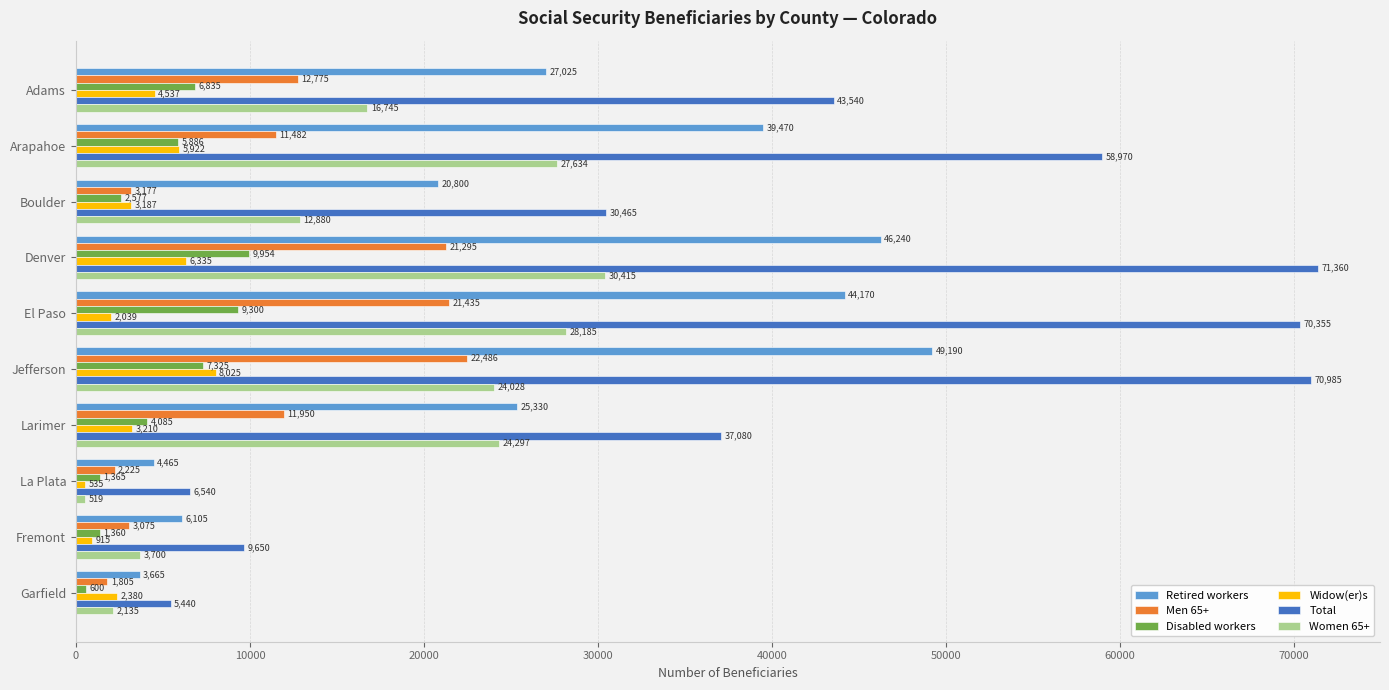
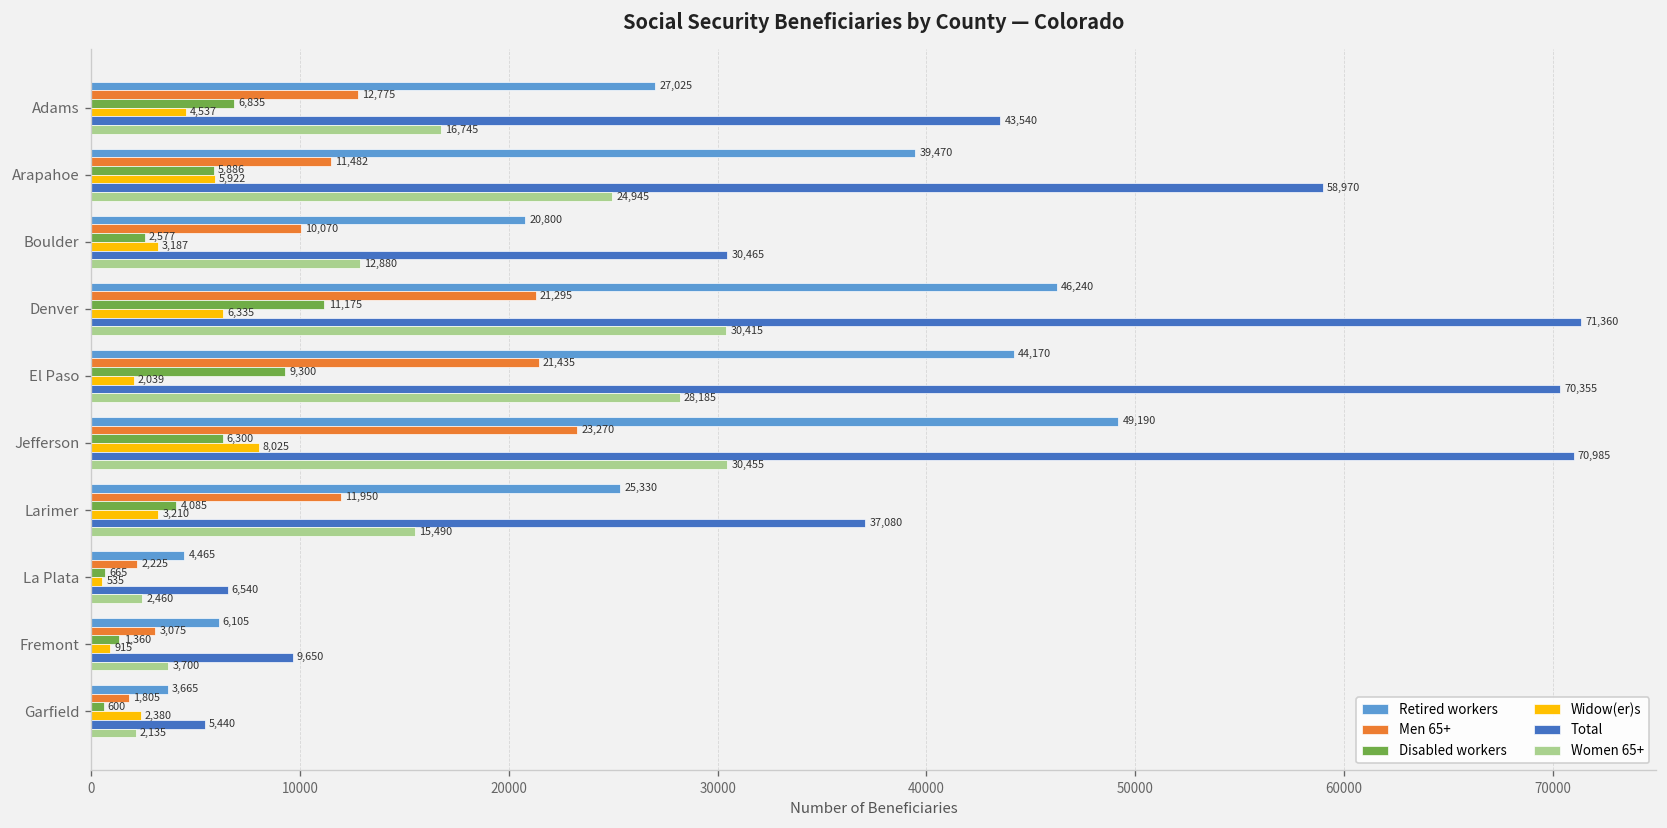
  {
    "Men 65+": {
      "Adams": "12,775",
      "Arapahoe": "11,482",
-     "Boulder": "3,177",
+     "Boulder": "10,070",
      "Denver": "21,295",
      "El Paso": "21,435",
-     "Jefferson": "22,486",
+     "Jefferson": "23,270",
      "Larimer": "11,950",
      "La Plata": "2,225",
      "Fremont": "3,075",
      "Garfield": "1,805"
    },
    "Disabled workers": {
      "Adams": "6,835",
      "Boulder": "2,577",
-     "Denver": "9,954",
+     "Denver": "11,175",
      "El Paso": "9,300",
-     "Jefferson": "7,325",
+     "Jefferson": "6,300",
      "Larimer": "4,085",
-     "La Plata": "1,365",
+     "La Plata": "665",
      "Fremont": "1,360",
      "Garfield": "600"
    },
    "Widow(er)s": {
      "Adams": "4,537",
      "Boulder": "3,187",
      "Denver": "6,335",
      "El Paso": "2,039",
      "Jefferson": "8,025",
      "Larimer": "3,210",
      "La Plata": "535",
      "Fremont": "915",
      "Garfield": "2,380"
    },
    "Women 65+": {
      "Adams": "16,745",
-     "Arapahoe": "27,634",
+     "Arapahoe": "24,945",
      "Boulder": "12,880",
      "Denver": "30,415",
      "El Paso": "28,185",
-     "Jefferson": "24,028",
-     "Larimer": "24,297",
-     "La Plata": "519",
+     "Jefferson": "30,455",
+     "Larimer": "15,490",
+     "La Plata": "2,460",
      "Fremont": "3,700",
      "Garfield": "2,135"
    }
  }
